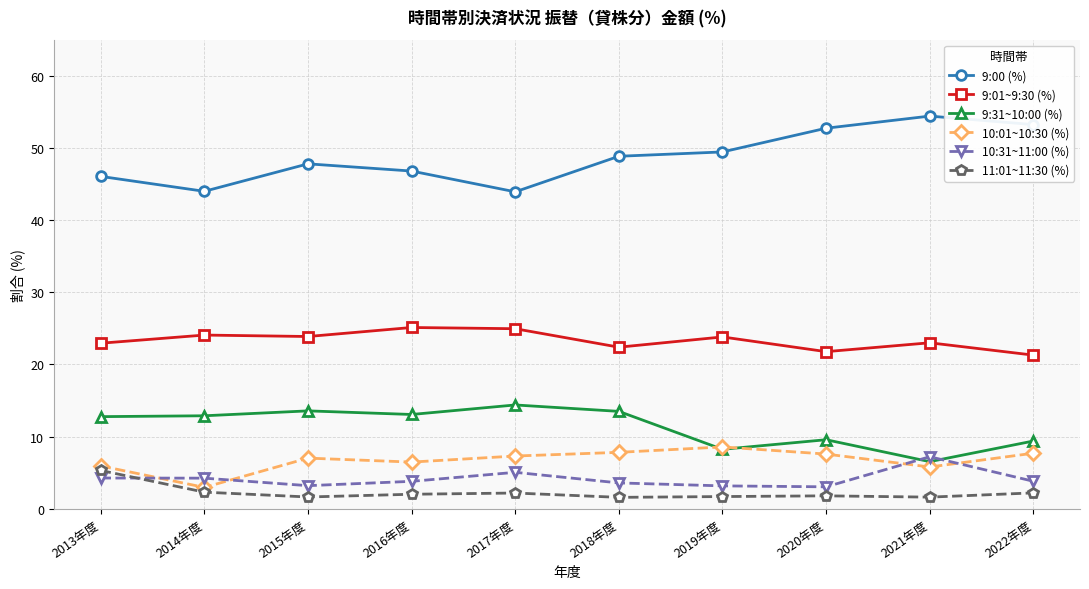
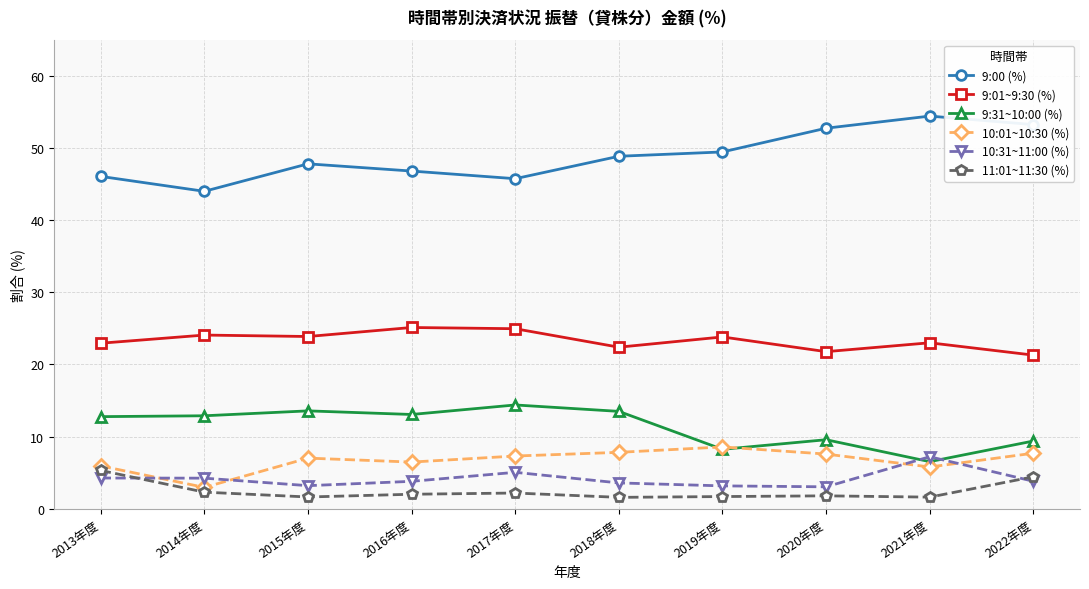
  {
    "9:00 (%)": {
      "2013年度": 46,
      "2014年度": 44,
      "2015年度": 48,
      "2016年度": 47,
-     "2017年度": 44,
+     "2017年度": 46,
      "2018年度": 49,
      "2019年度": 49,
      "2020年度": 53,
      "2021年度": 54
    },
    "9:01~9:30 (%)": {
      "2013年度": 23,
      "2014年度": 24,
      "2015年度": 24,
      "2016年度": 25,
      "2017年度": 25,
      "2018年度": 22,
      "2019年度": 24,
      "2020年度": 22,
      "2021年度": 23,
      "2022年度": 21
    },
    "9:31~10:00 (%)": {
      "2013年度": 13,
      "2014年度": 13,
      "2015年度": 14,
      "2016年度": 13,
      "2017年度": 14,
      "2018年度": 13,
      "2020年度": 10,
      "2021年度": 7,
      "2022年度": 9
    },
    "10:01~10:30 (%)": {
      "2013年度": 6,
      "2014年度": 3,
      "2015年度": 7,
      "2016年度": 6,
      "2017年度": 7,
      "2018年度": 8,
      "2020年度": 8,
      "2021年度": 6,
      "2022年度": 8
    },
    "10:31~11:00 (%)": {
      "2013年度": 4,
      "2014年度": 4,
      "2015年度": 3,
      "2016年度": 4,
      "2017年度": 5,
      "2018年度": 4,
      "2019年度": 3,
      "2020年度": 3,
      "2021年度": 7,
      "2022年度": 4
    },
    "11:01~11:30 (%)": {
      "2013年度": 5,
      "2014年度": 2,
      "2015年度": 2,
      "2016年度": 2,
      "2017年度": 2,
      "2018年度": 2,
      "2019年度": 2,
      "2020年度": 2,
      "2021年度": 2,
-     "2022年度": 2
+     "2022年度": 4
    }
  }
